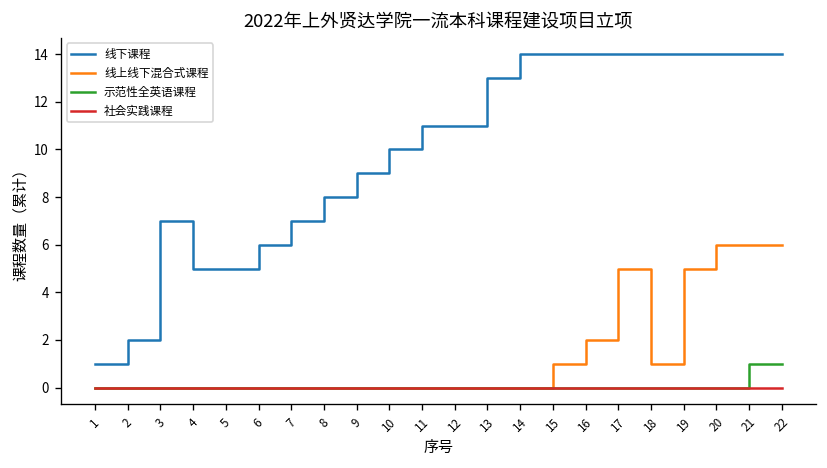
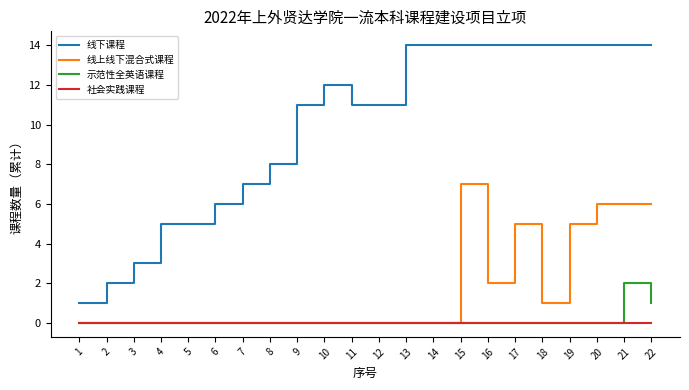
  {
    "线下课程": {
      "1": 1,
      "2": 2,
-     "3": 7,
+     "3": 3,
      "4": 5,
      "5": 5,
      "6": 6,
      "7": 7,
      "8": 8,
-     "9": 9,
-     "10": 10,
+     "9": 11,
+     "10": 12,
      "11": 11,
      "12": 11,
-     "13": 13,
+     "13": 14,
      "14": 14,
      "15": 14,
      "16": 14,
      "17": 14,
      "18": 14,
      "19": 14,
      "20": 14,
      "21": 14,
      "22": 14
    },
    "线上线下混合式课程": {
-     "15": 1,
+     "15": 7,
      "16": 2,
      "17": 5,
      "18": 1,
      "19": 5,
      "20": 6,
      "21": 6,
      "22": 6
    },
    "示范性全英语课程": {
-     "21": 1,
+     "21": 2,
      "22": 1
    },
    "社会实践课程": {
      "21": 0,
      "22": 0
    }
  }
